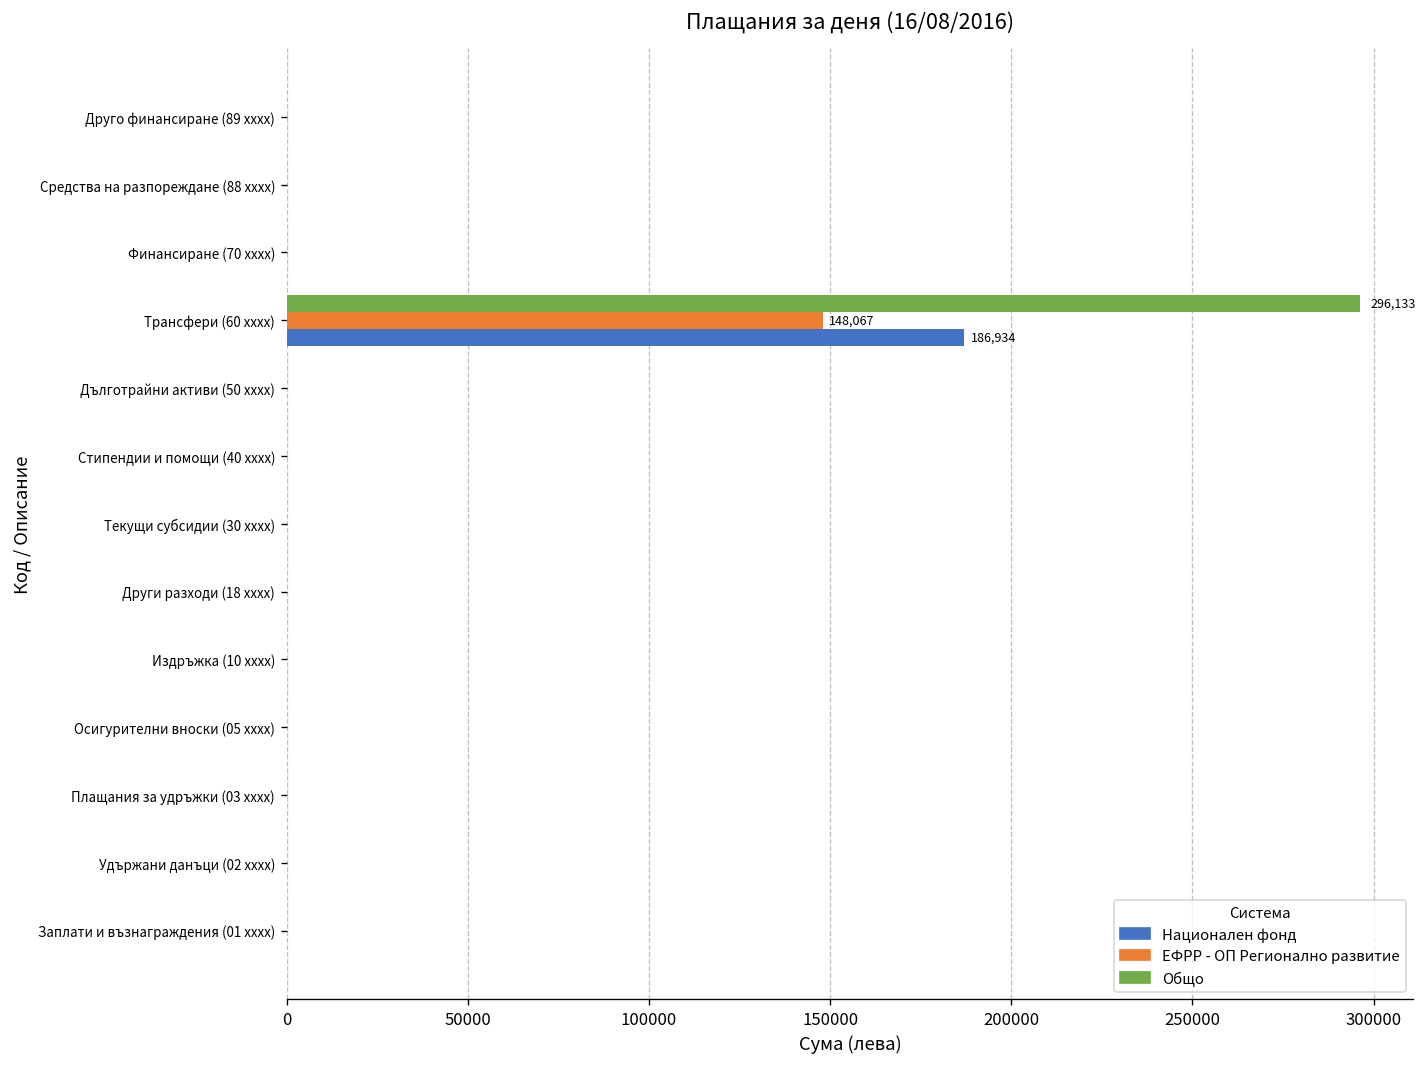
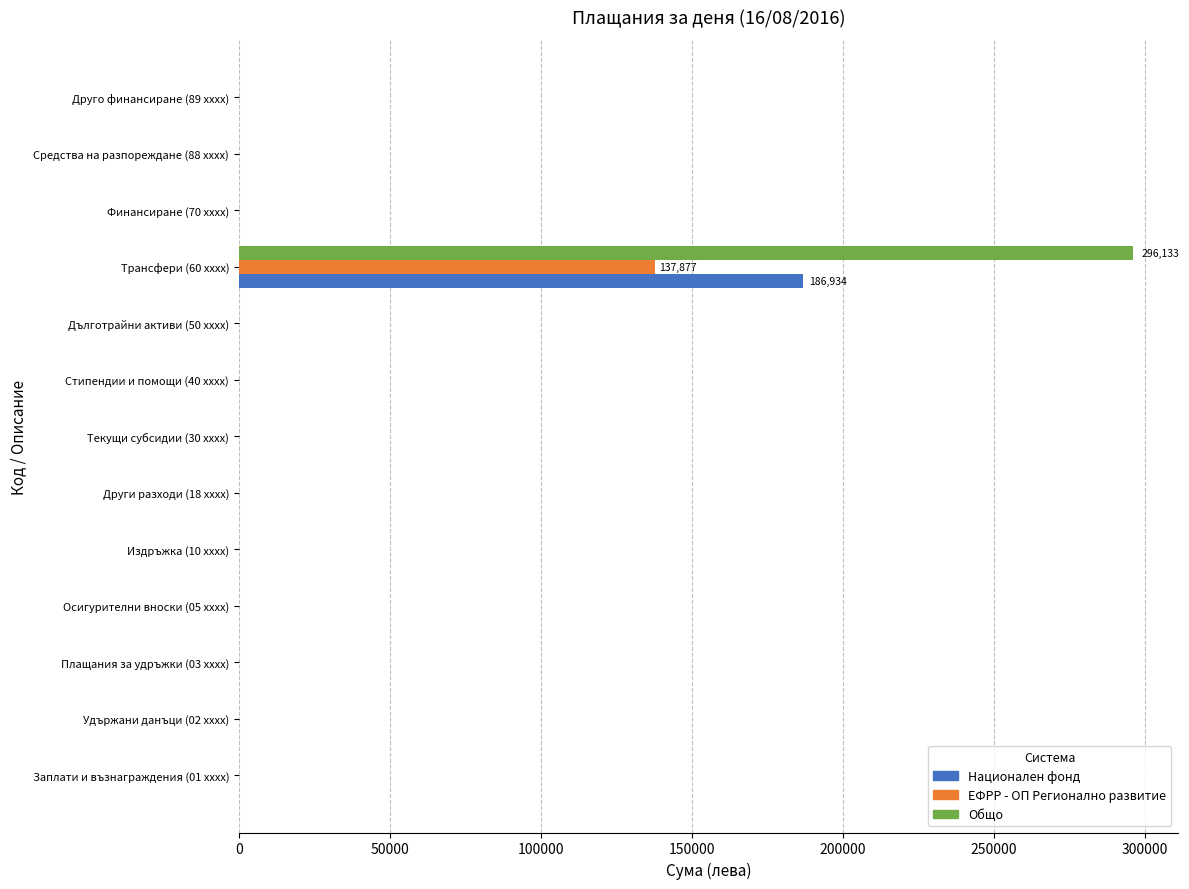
  {
    "Национален фонд": {
      "Трансфери (60 xxxx)": "186,934"
    },
    "ЕФРР - ОП Регионално развитие": {
-     "Трансфери (60 xxxx)": "148,067"
+     "Трансфери (60 xxxx)": "137,877"
    },
    "Общо": {
      "Трансфери (60 xxxx)": "296,133"
    }
  }
